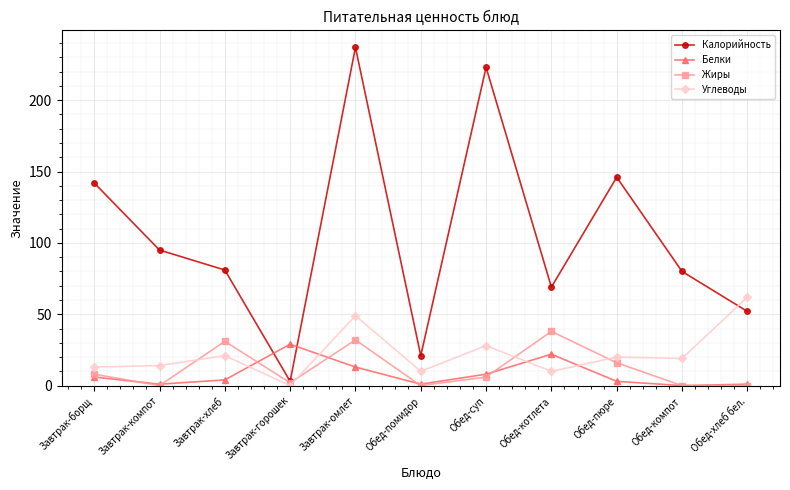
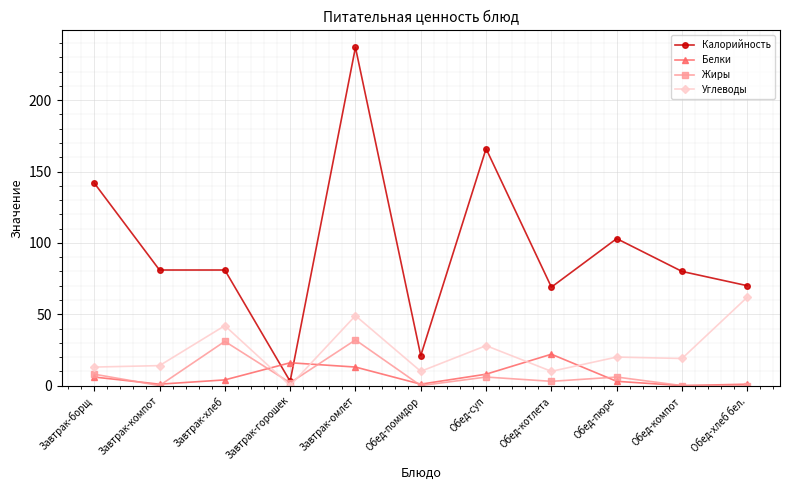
  {
    "Калорийность": {
      "Завтрак-борщ": 142,
-     "Завтрак-компот": 95,
+     "Завтрак-компот": 81,
      "Завтрак-хлеб": 81,
      "Завтрак-омлет": 237,
      "Обед-помидор": 21,
-     "Обед-суп": 223,
+     "Обед-суп": 166,
      "Обед-котлета": 69,
-     "Обед-пюре": 146,
+     "Обед-пюре": 103,
      "Обед-компот": 80,
-     "Обед-хлеб бел.": 52
+     "Обед-хлеб бел.": 70
    },
    "Белки": {
      "Завтрак-борщ": 6,
      "Завтрак-хлеб": 4,
-     "Завтрак-горошек": 29,
+     "Завтрак-горошек": 16,
      "Завтрак-омлет": 13,
      "Обед-суп": 8,
      "Обед-котлета": 22,
      "Обед-пюре": 3
    },
    "Жиры": {
      "Завтрак-борщ": 8,
      "Завтрак-хлеб": 31,
      "Завтрак-омлет": 32,
      "Обед-суп": 6,
-     "Обед-котлета": 38,
-     "Обед-пюре": 16
+     "Обед-котлета": 3,
+     "Обед-пюре": 6
    },
    "Углеводы": {
      "Завтрак-борщ": 13,
      "Завтрак-компот": 14,
-     "Завтрак-хлеб": 21,
+     "Завтрак-хлеб": 42,
      "Завтрак-горошек": 0,
      "Завтрак-омлет": 49,
      "Обед-помидор": 10,
      "Обед-суп": 28,
      "Обед-котлета": 10,
      "Обед-пюре": 20,
      "Обед-компот": 19,
      "Обед-хлеб бел.": 62
    }
  }
